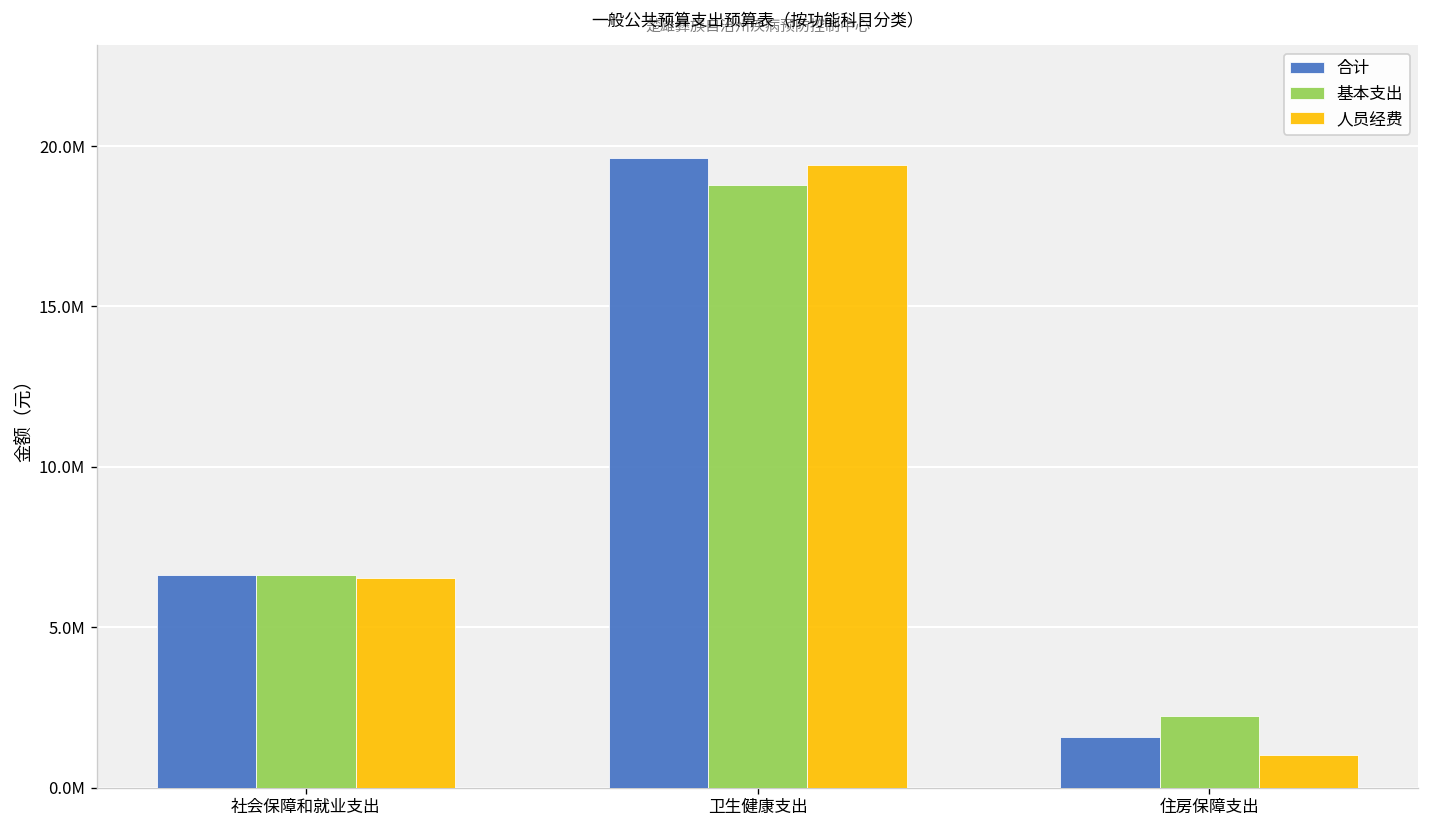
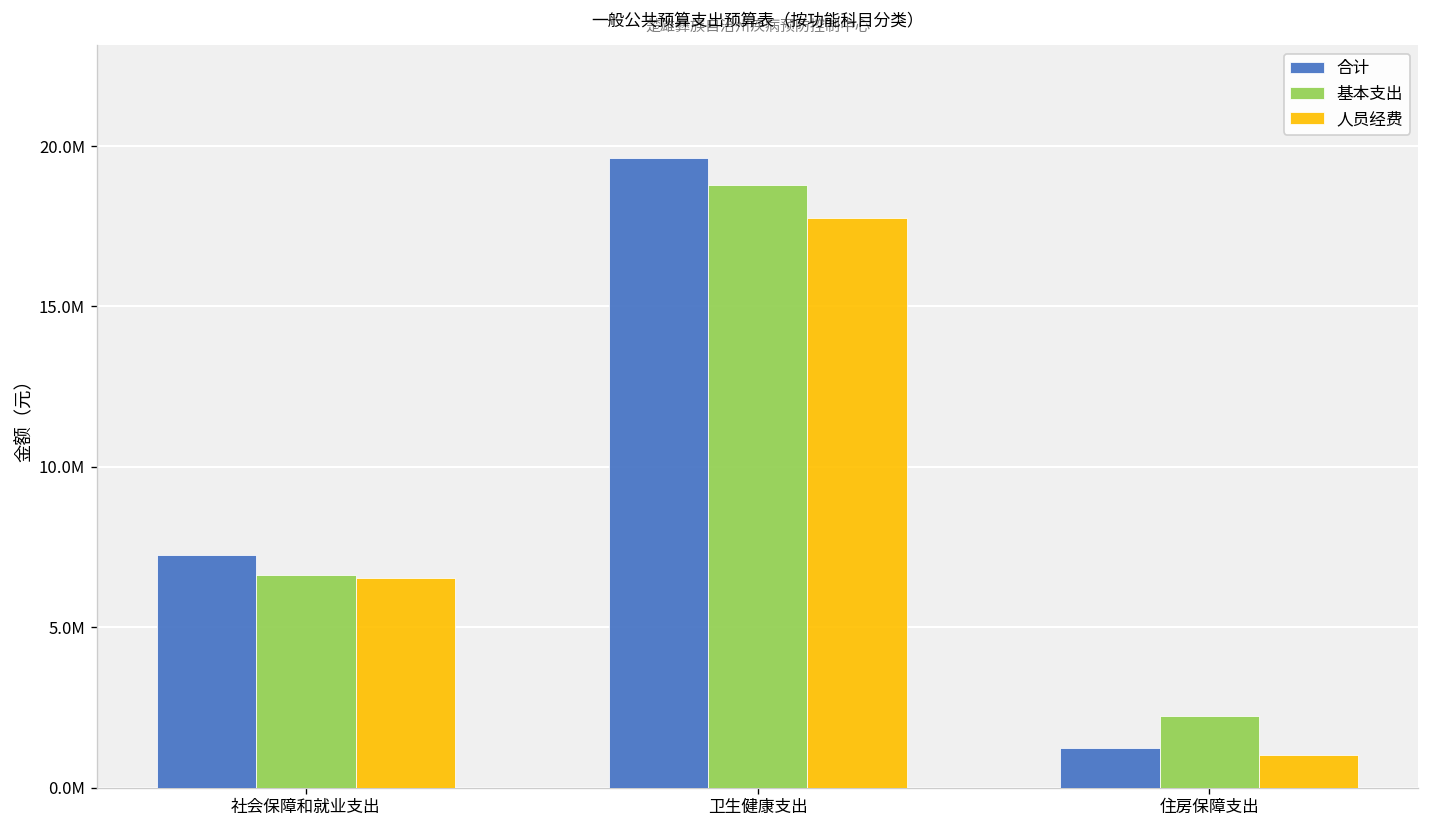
  {
    "合计": {
-     "社会保障和就业支出": 6600000,
+     "社会保障和就业支出": 7200000,
      "卫生健康支出": 19600000,
-     "住房保障支出": 1600000
+     "住房保障支出": 1200000
    },
    "基本支出": {
      "社会保障和就业支出": 6600000,
      "卫生健康支出": 18800000,
      "住房保障支出": 2200000
    },
    "人员经费": {
      "社会保障和就业支出": 6500000,
-     "卫生健康支出": 19400000,
+     "卫生健康支出": 17800000,
      "住房保障支出": 1000000
    }
  }
